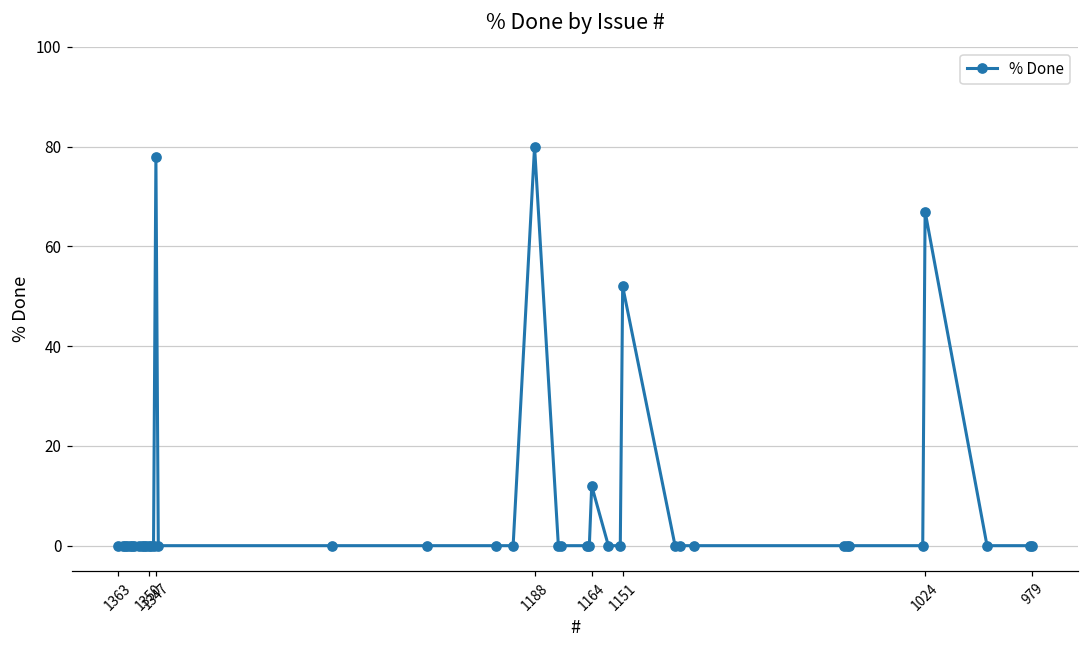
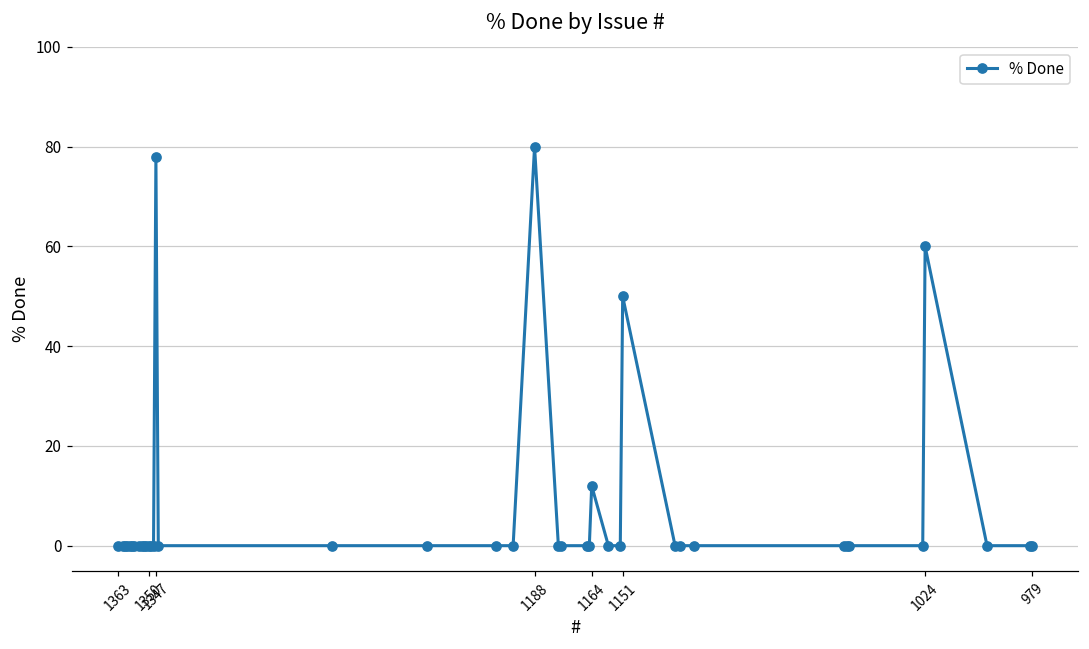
  {
    "1363": 0,
    "1350": 0,
    "1347": 78,
    "1188": 80,
    "1164": 12,
-   "1151": 52,
-   "1024": 67,
+   "1151": 50,
+   "1024": 60,
    "979": 0
  }
